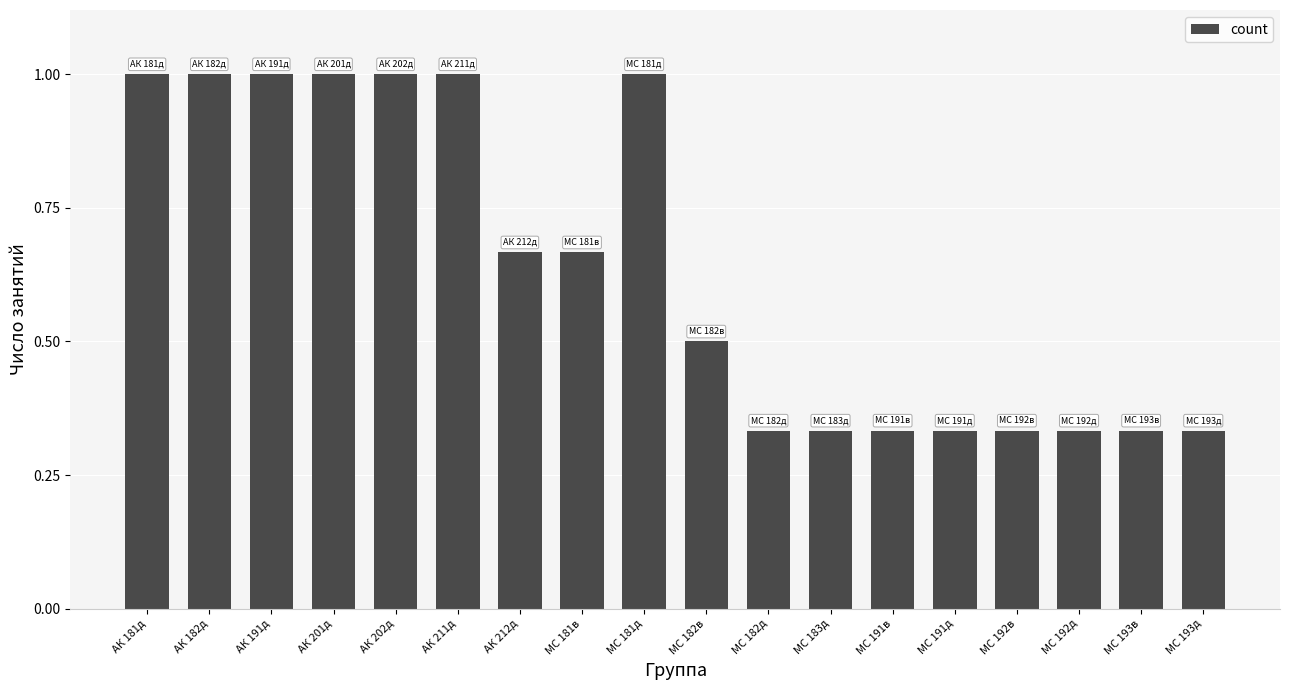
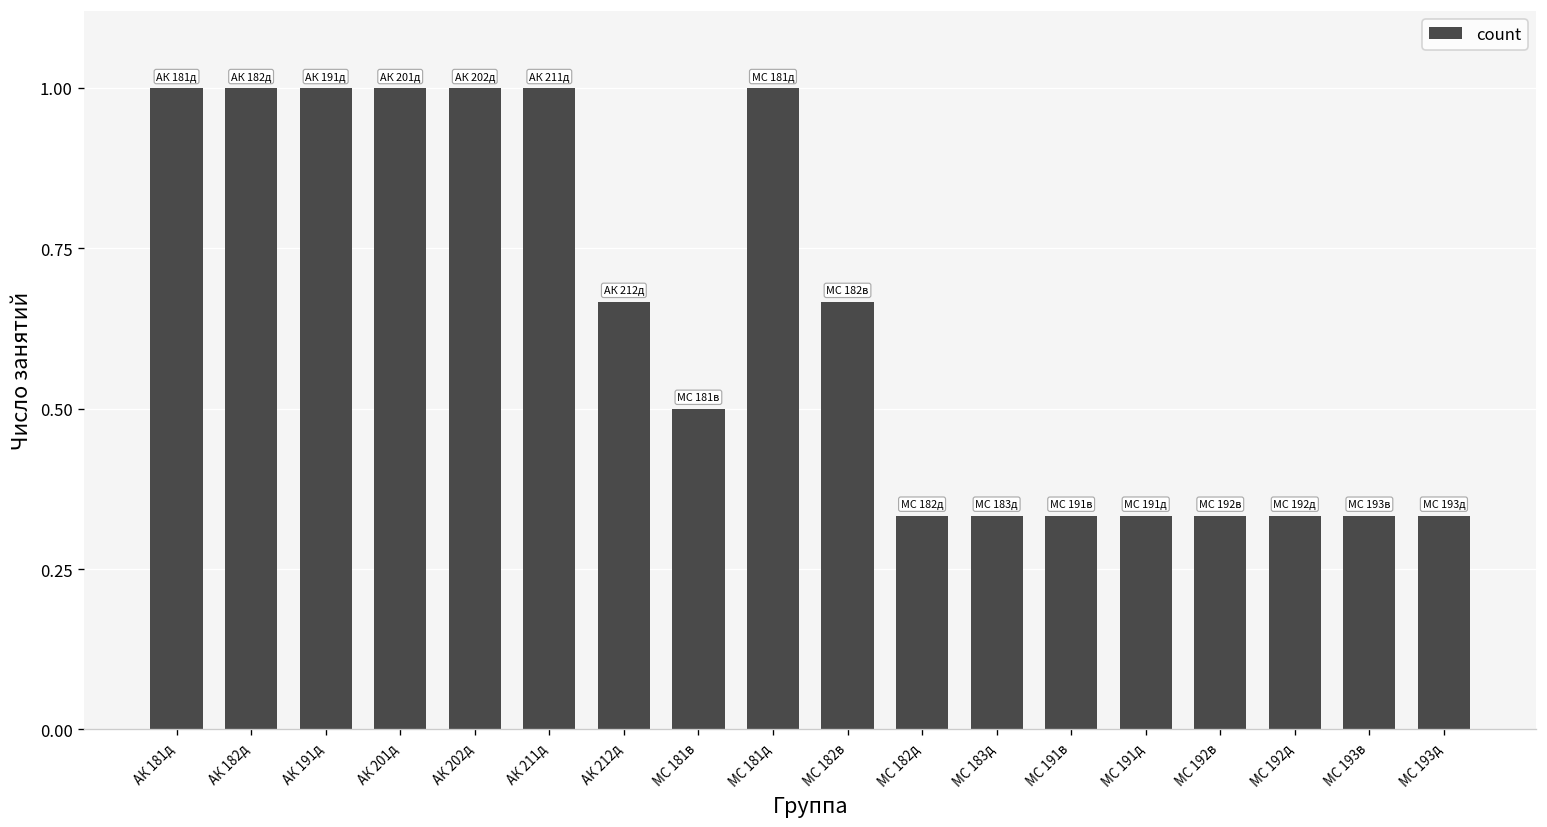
  {
-   "МС 181в": 0.67,
-   "МС 182в": 0.50
+   "МС 181в": 0.50,
+   "МС 182в": 0.67
  }
